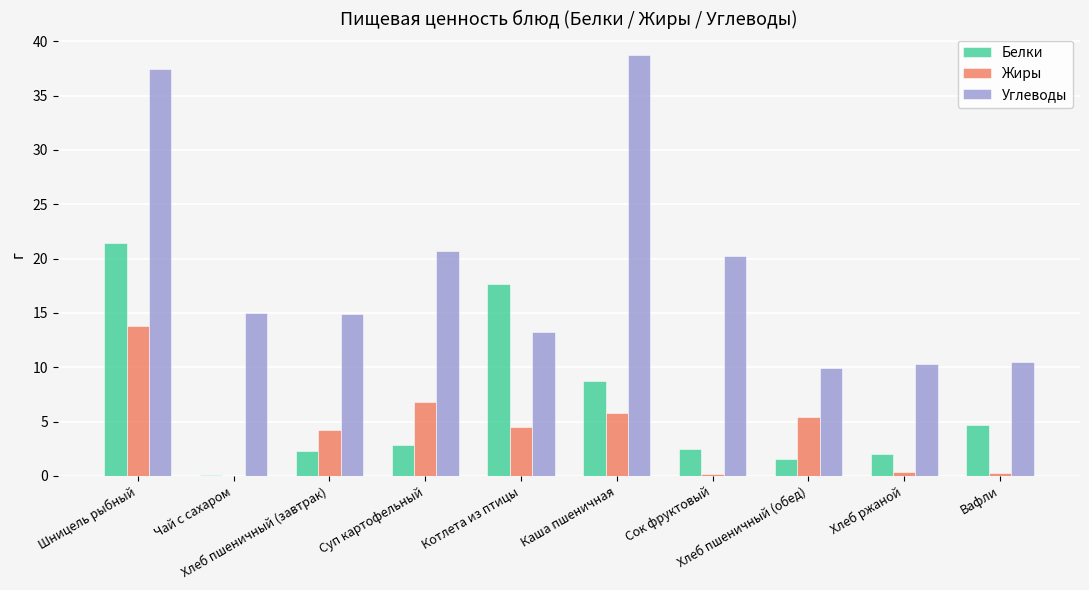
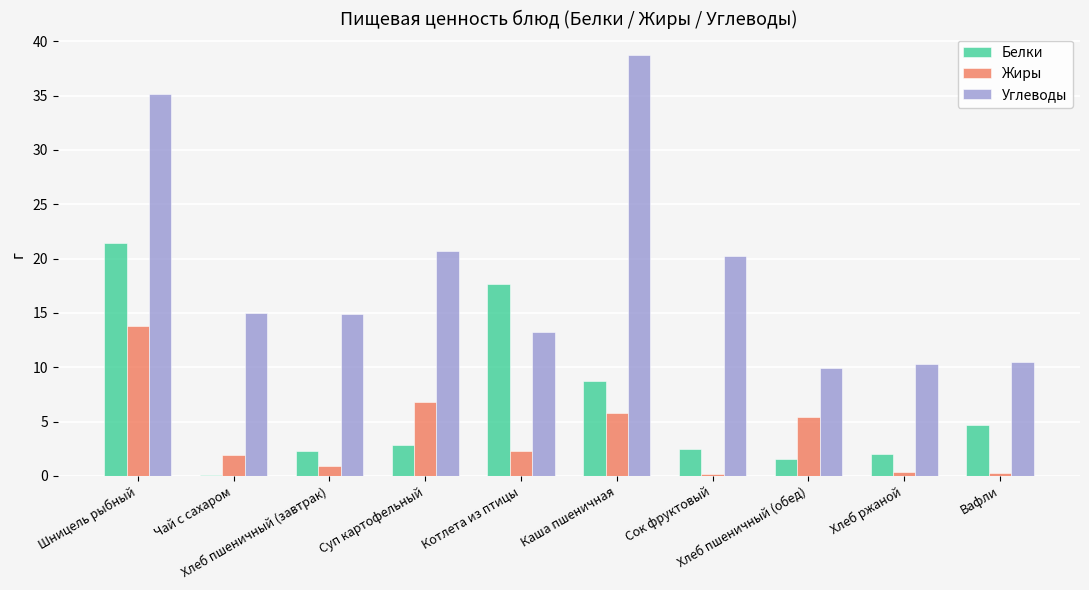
  {
    "Белки": {
      "Шницель рыбный": 21.4,
      "Хлеб пшеничный (завтрак)": 2.3,
      "Суп картофельный": 2.8,
      "Котлета из птицы": 17.7,
      "Каша пшеничная": 8.7,
      "Сок фруктовый": 2.5,
      "Хлеб пшеничный (обед)": 1.5,
      "Хлеб ржаной": 2.0,
      "Вафли": 4.7
    },
    "Жиры": {
      "Шницель рыбный": 13.8,
-     "Чай с сахаром": 0.0,
-     "Хлеб пшеничный (завтрак)": 4.2,
+     "Чай с сахаром": 1.9,
+     "Хлеб пшеничный (завтрак)": 0.9,
      "Суп картофельный": 6.8,
-     "Котлета из птицы": 4.5,
+     "Котлета из птицы": 2.3,
      "Каша пшеничная": 5.8,
      "Хлеб пшеничный (обед)": 5.4,
      "Хлеб ржаной": 0.4,
      "Вафли": 0.3
    },
    "Углеводы": {
-     "Шницель рыбный": 37.5,
+     "Шницель рыбный": 35.2,
      "Чай с сахаром": 15.0,
      "Хлеб пшеничный (завтрак)": 14.9,
      "Суп картофельный": 20.7,
      "Котлета из птицы": 13.3,
      "Каша пшеничная": 38.8,
      "Сок фруктовый": 20.2,
      "Хлеб пшеничный (обед)": 10.0,
      "Хлеб ржаной": 10.3,
      "Вафли": 10.5
    }
  }
